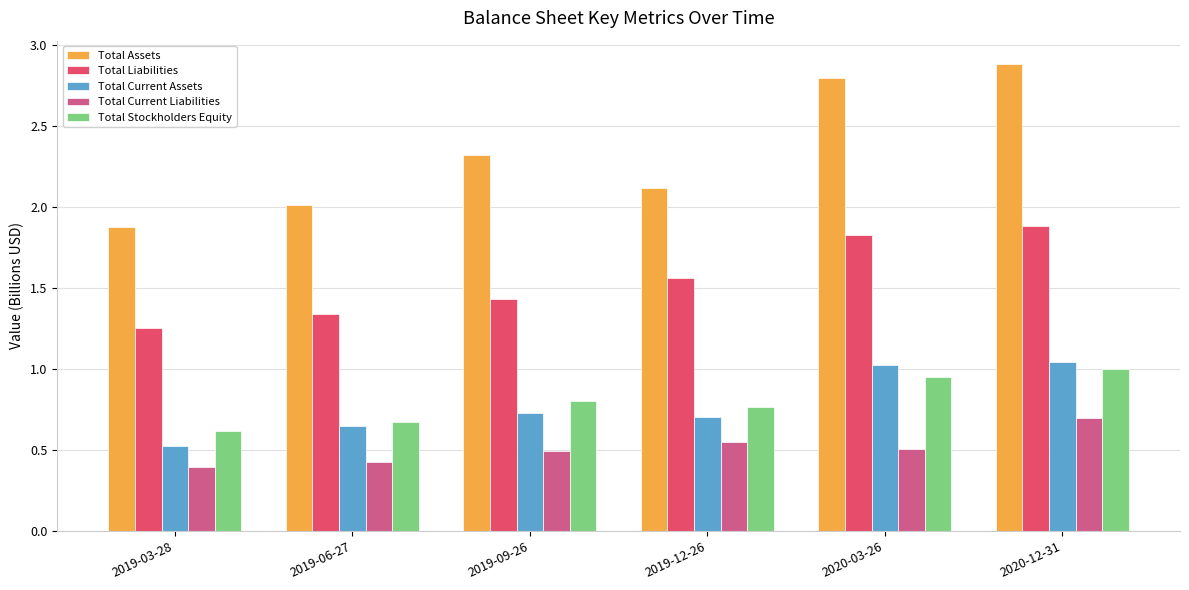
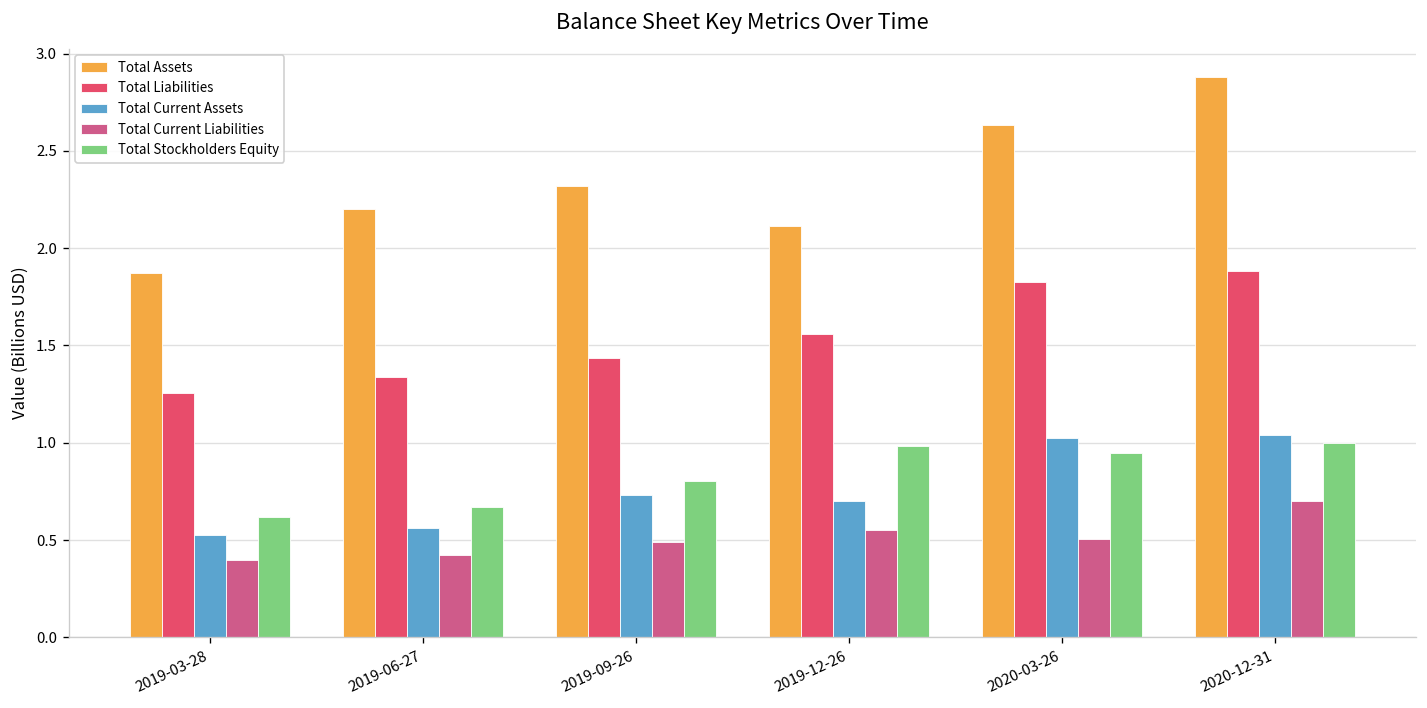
  {
    "Total Assets": {
      "2019-03-28": 1.87,
-     "2019-06-27": 2.01,
+     "2019-06-27": 2.20,
      "2019-09-26": 2.32,
      "2019-12-26": 2.11,
-     "2020-03-26": 2.80,
+     "2020-03-26": 2.63,
      "2020-12-31": 2.88
    },
    "Total Current Assets": {
      "2019-03-28": 0.53,
-     "2019-06-27": 0.65,
+     "2019-06-27": 0.56,
      "2019-09-26": 0.73,
      "2019-12-26": 0.70,
      "2020-03-26": 1.02,
      "2020-12-31": 1.04
    },
    "Total Stockholders Equity": {
      "2019-03-28": 0.62,
      "2019-06-27": 0.67,
      "2019-09-26": 0.80,
-     "2019-12-26": 0.76,
+     "2019-12-26": 0.98,
      "2020-03-26": 0.95,
      "2020-12-31": 1.00
    }
  }
